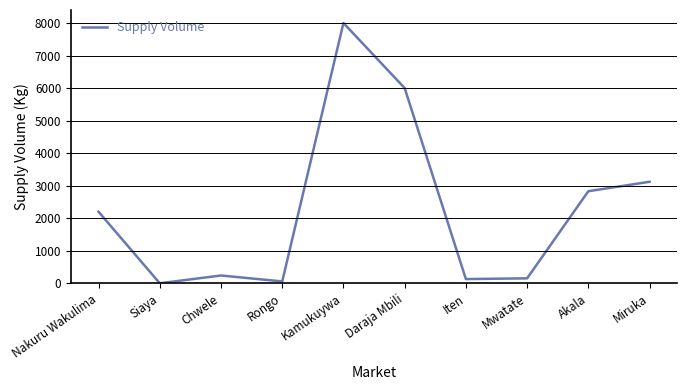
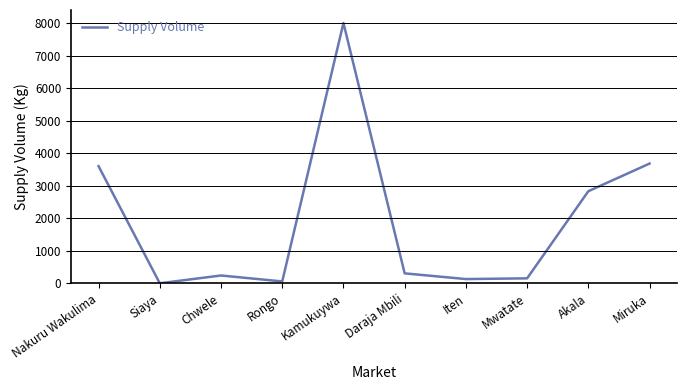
  {
-   "Nakuru Wakulima": 2200,
+   "Nakuru Wakulima": 3600,
    "Siaya": 0,
    "Chwele": 200,
    "Rongo": 100,
    "Kamukuywa": 8000,
-   "Daraja Mbili": 6000,
+   "Daraja Mbili": 300,
    "Iten": 100,
    "Mwatate": 200,
    "Akala": 2800,
-   "Miruka": 3100
+   "Miruka": 3700
  }
